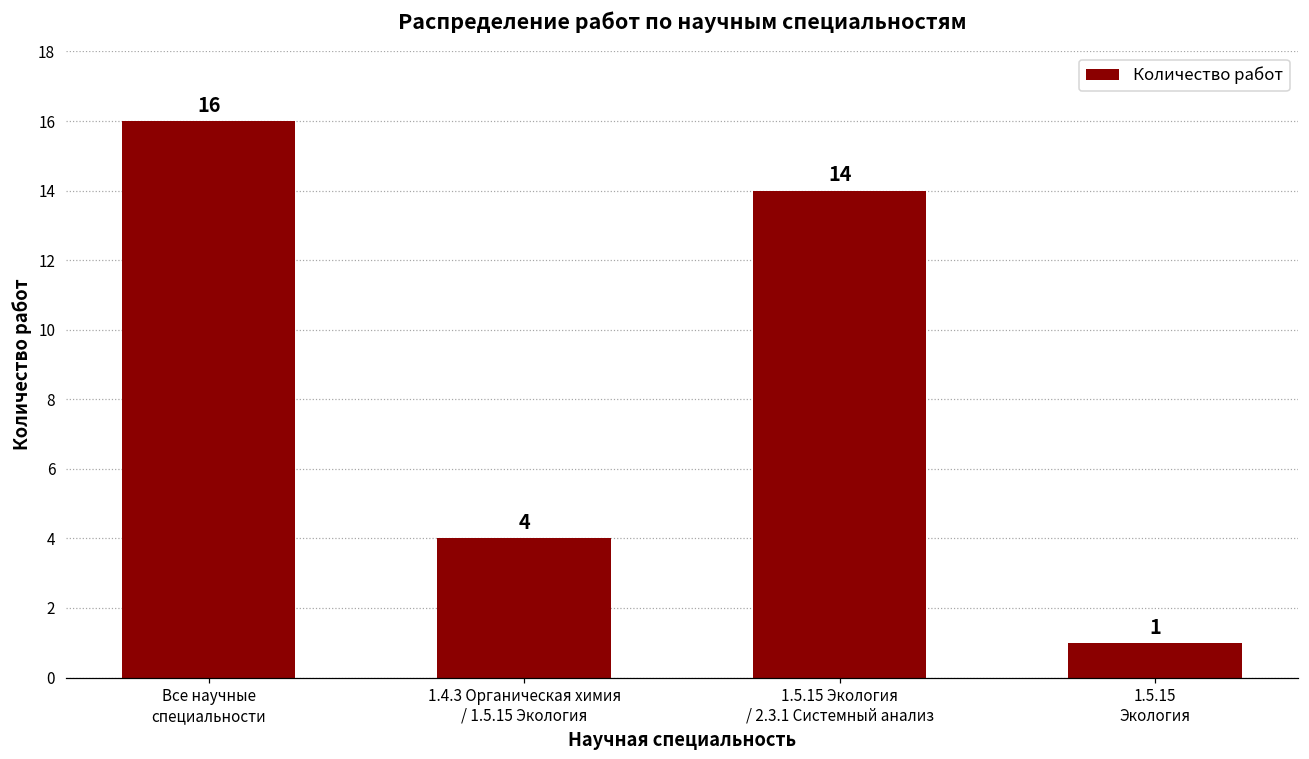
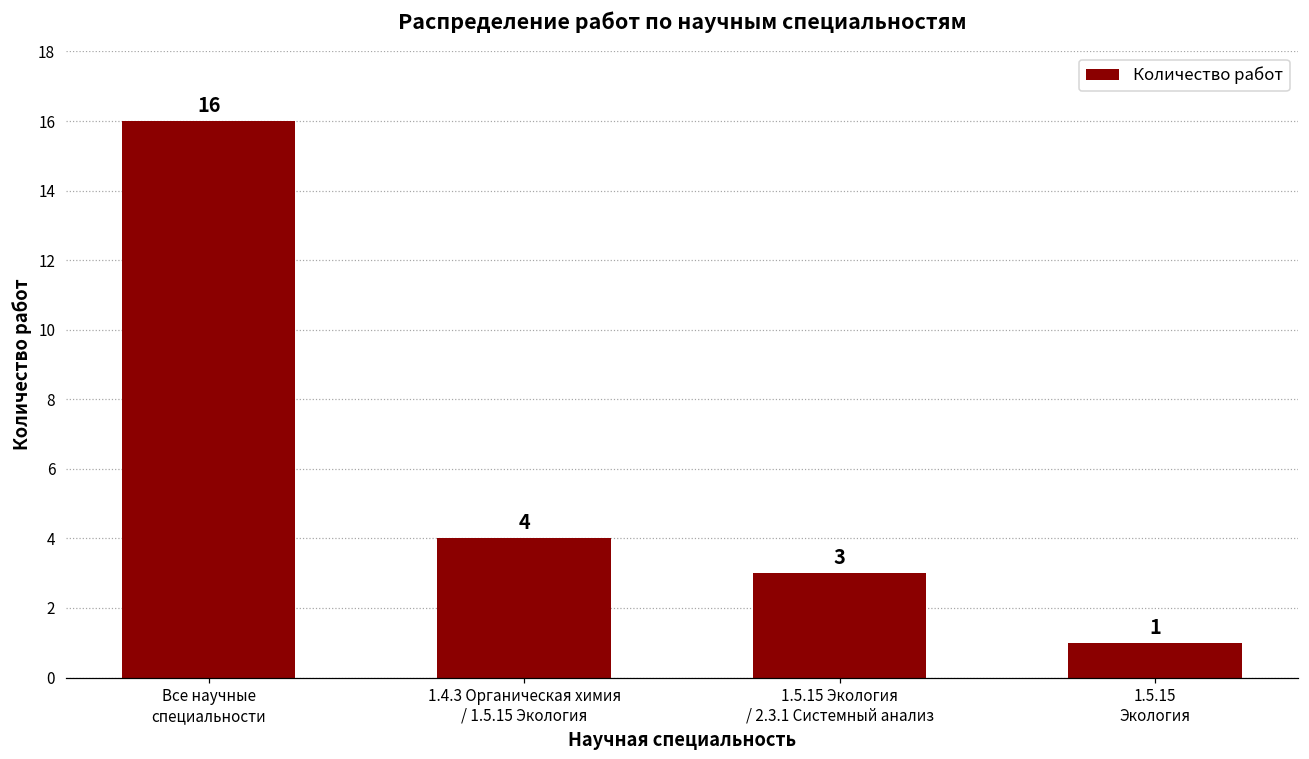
  {
    "Все научные специальности": 16,
    "1.4.3 Органическая химия / 1.5.15 Экология": 4,
-   "1.5.15 Экология / 2.3.1 Системный анализ": 14,
+   "1.5.15 Экология / 2.3.1 Системный анализ": 3,
    "1.5.15 Экология": 1
  }
